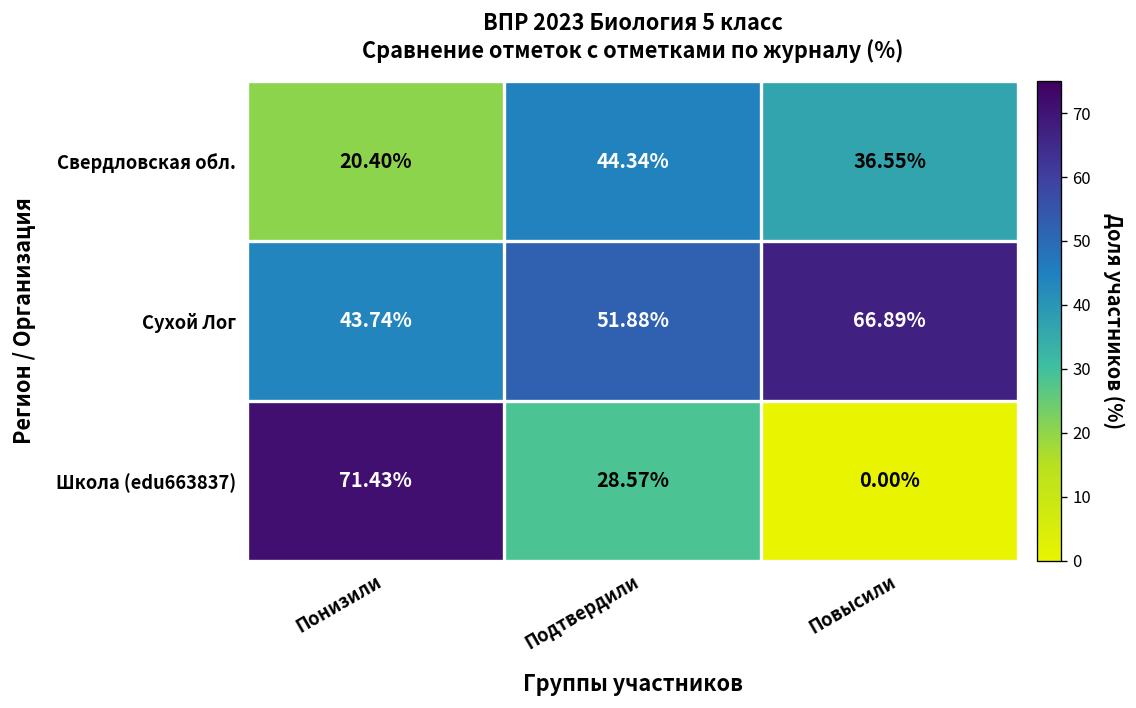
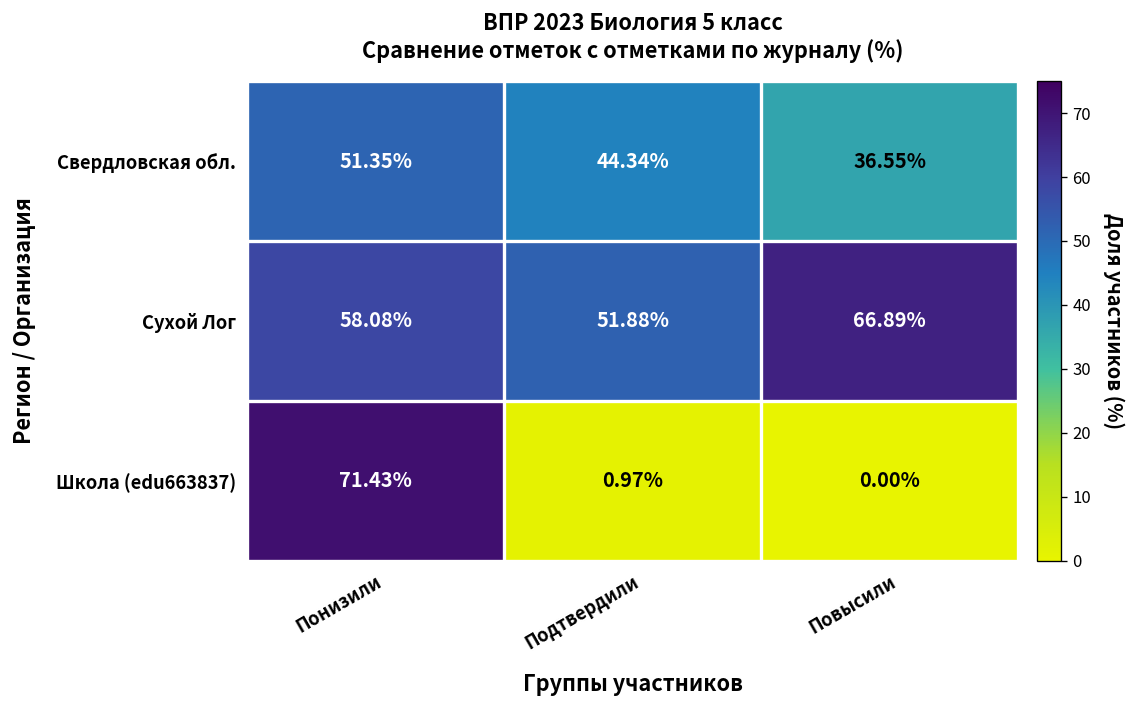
  {
    "Свердловская обл.": {
-     "Понизили": "20.40%",
+     "Понизили": "51.35%",
      "Подтвердили": "44.34%",
      "Повысили": "36.55%"
    },
    "Сухой Лог": {
-     "Понизили": "43.74%",
+     "Понизили": "58.08%",
      "Подтвердили": "51.88%",
      "Повысили": "66.89%"
    },
    "Школа (edu663837)": {
      "Понизили": "71.43%",
-     "Подтвердили": "28.57%",
+     "Подтвердили": "0.97%",
      "Повысили": "0.00%"
    }
  }
